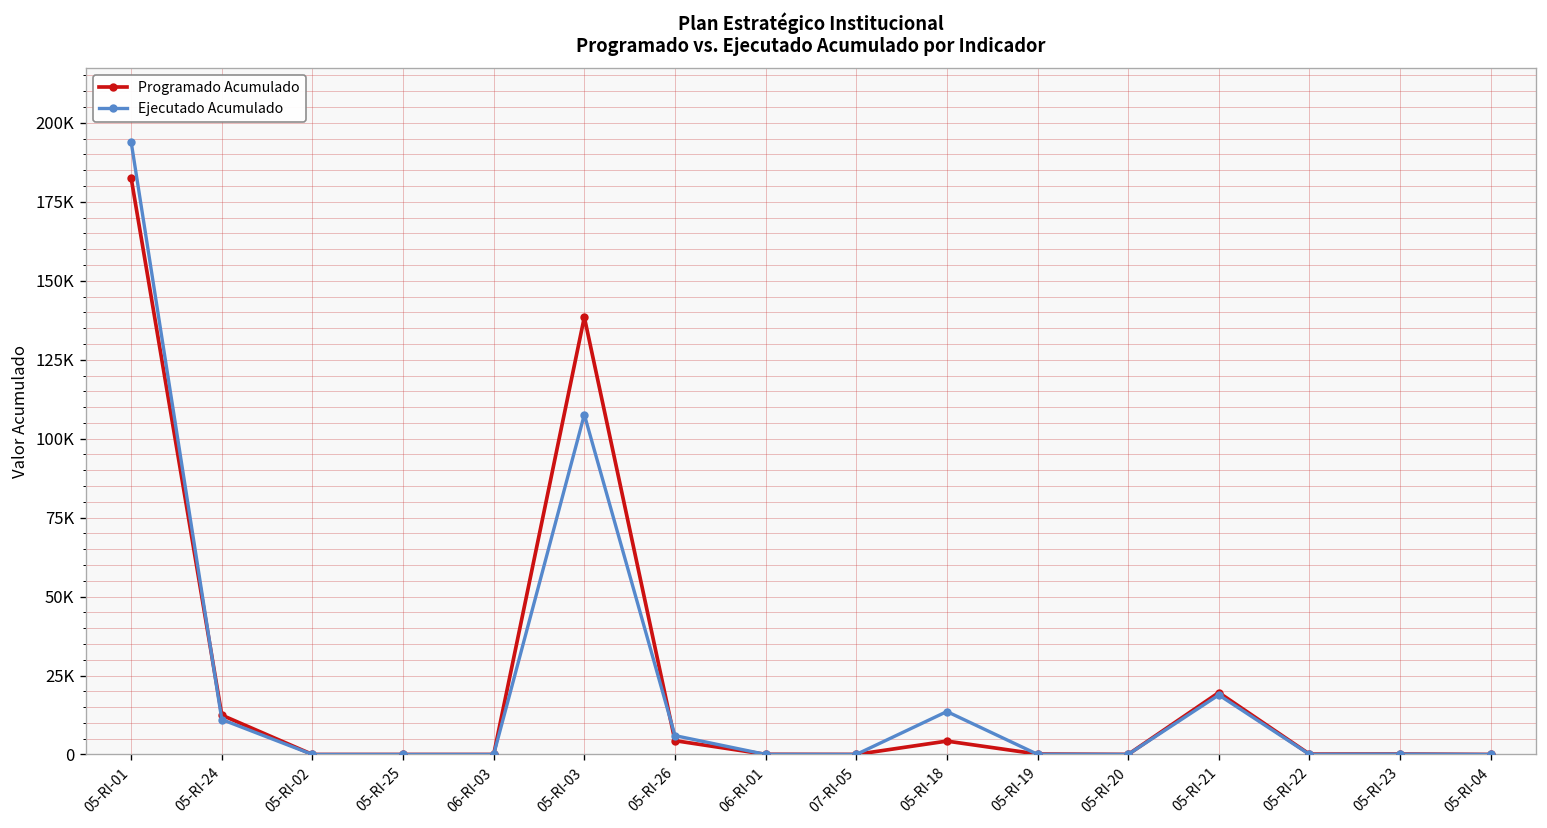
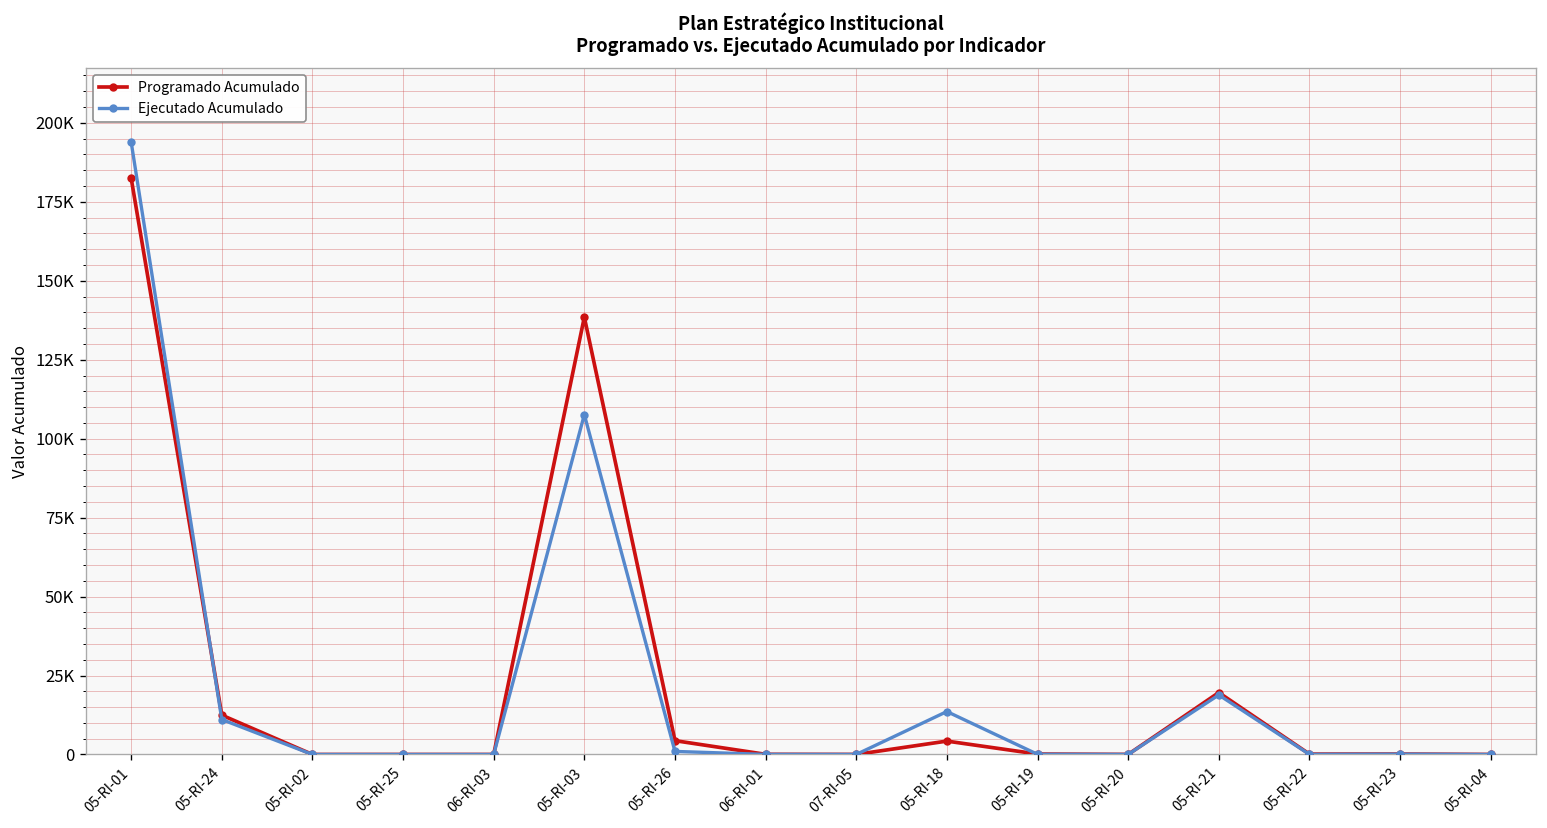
  {
    "Programado Acumulado": {
      "05-RI-01": 183000,
      "05-RI-24": 12000,
      "05-RI-03": 138000,
      "05-RI-26": 4000,
      "05-RI-18": 4000
    },
    "Ejecutado Acumulado": {
      "05-RI-01": 194000,
      "05-RI-24": 11000,
      "05-RI-03": 108000,
-     "05-RI-26": 6000,
+     "05-RI-26": 1000,
      "05-RI-18": 14000
    }
  }
